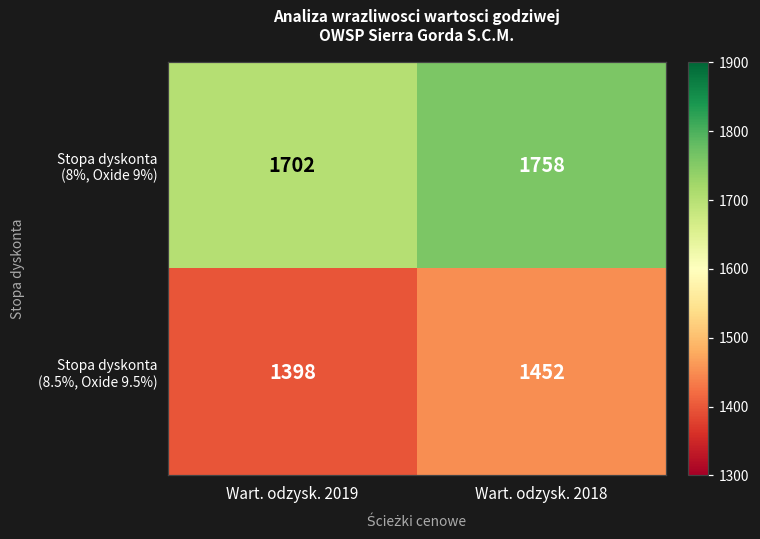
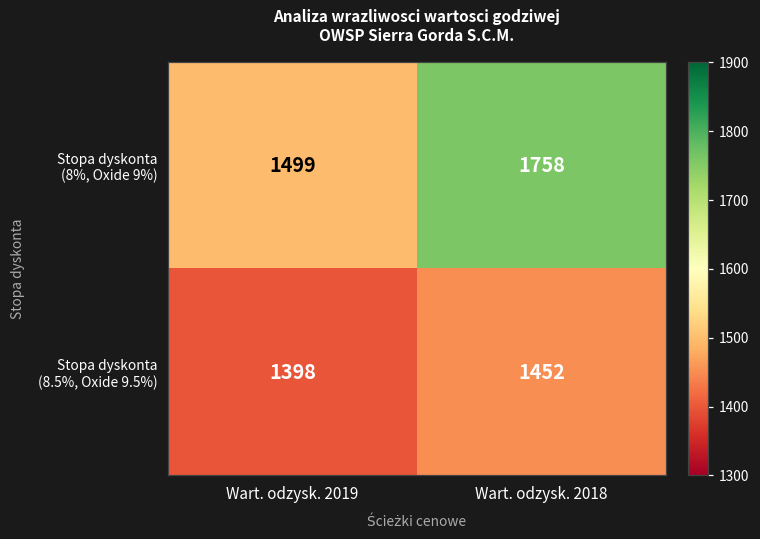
  {
    "Stopa dyskonta (8%, Oxide 9%)": {
-     "Wart. odzysk. 2019": 1702,
+     "Wart. odzysk. 2019": 1499,
      "Wart. odzysk. 2018": 1758
    },
    "Stopa dyskonta (8.5%, Oxide 9.5%)": {
      "Wart. odzysk. 2019": 1398,
      "Wart. odzysk. 2018": 1452
    }
  }
